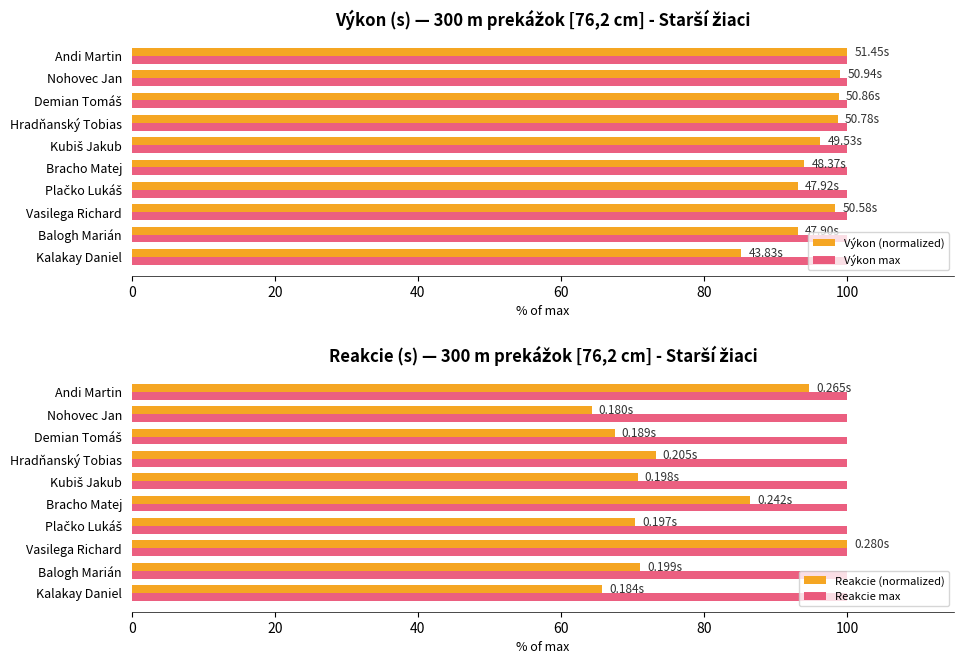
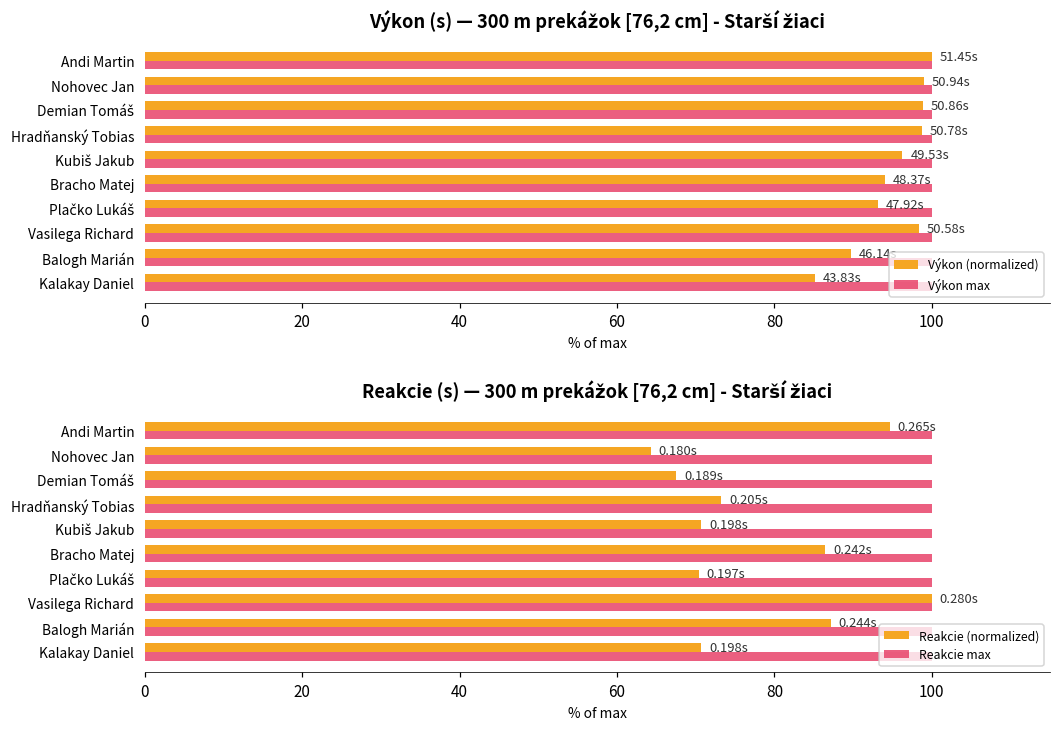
  {
    "Výkon (s) — 300 m prekážok [76,2 cm] - Starší žiaci": {
      "Výkon (normalized)": {
        "Nohovec Jan": "99",
        "Demian Tomáš": "99",
        "Hradňanský Tobias": "99",
        "Kubiš Jakub": "96",
        "Bracho Matej": "94",
        "Vasilega Richard": "98",
-       "Balogh Marián": "93"
+       "Balogh Marián": "90"
      }
    },
    "Reakcie (s) — 300 m prekážok [76,2 cm] - Starší žiaci": {
      "Reakcie (normalized)": {
-       "Balogh Marián": "0.199s",
-       "Kalakay Daniel": "0.184s"
+       "Balogh Marián": "0.244s",
+       "Kalakay Daniel": "0.198s"
      },
      "Reakcie max": {
        "Nohovec Jan": "100",
        "Demian Tomáš": "100",
        "Hradňanský Tobias": "100",
        "Kubiš Jakub": "100",
        "Bracho Matej": "100",
        "Plačko Lukáš": "100"
      }
    }
  }
